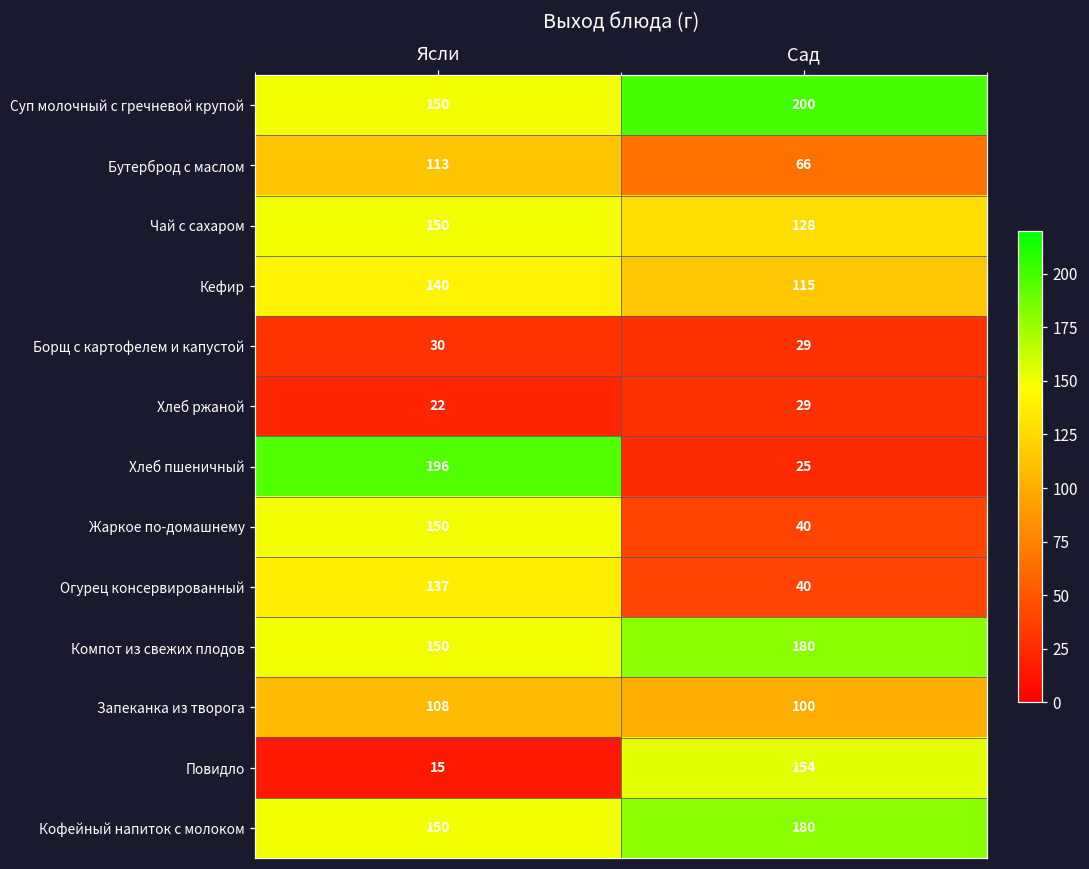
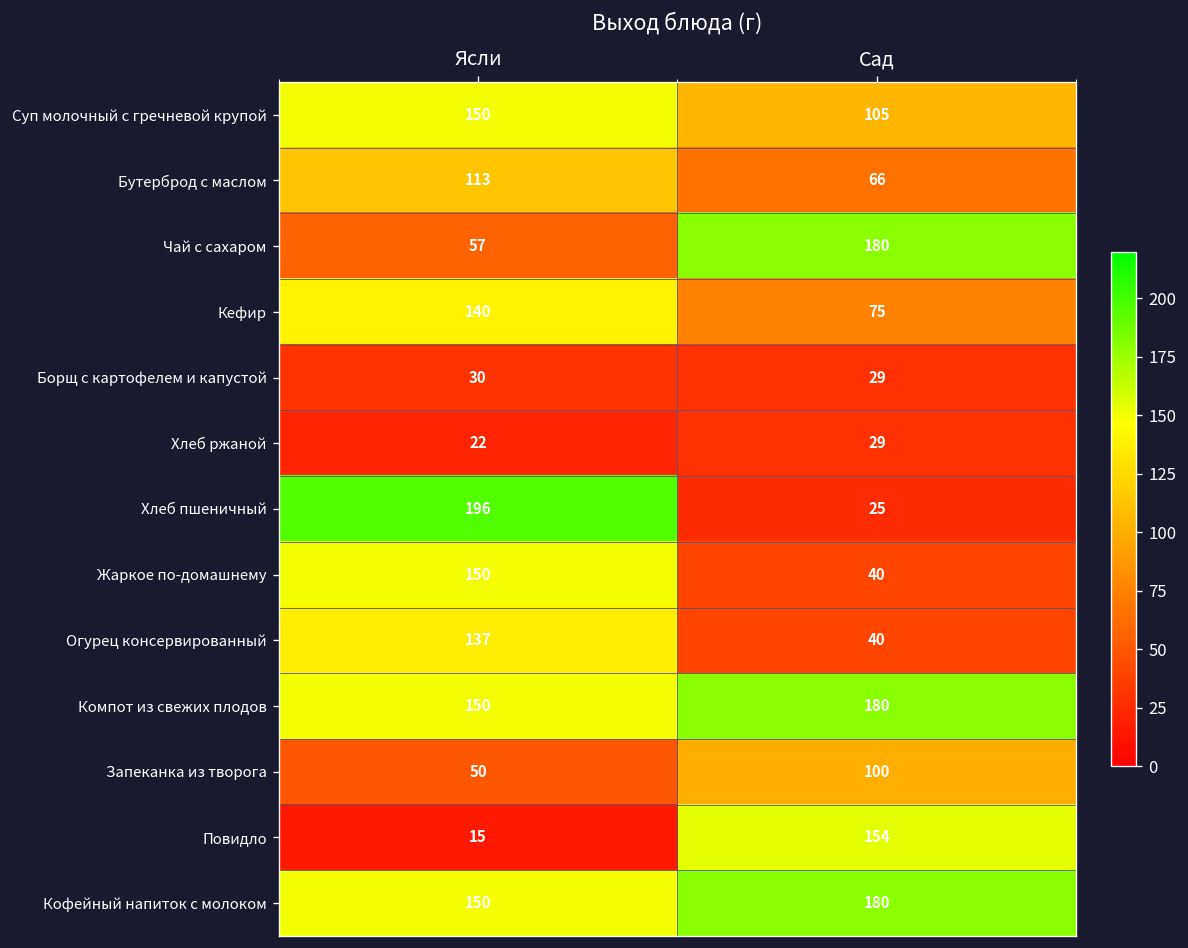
  {
    "Суп молочный с гречневой крупой": {
      "Ясли": 150,
-     "Сад": 200
+     "Сад": 105
    },
    "Бутерброд с маслом": {
      "Ясли": 113,
      "Сад": 66
    },
    "Чай с сахаром": {
-     "Ясли": 150,
-     "Сад": 128
+     "Ясли": 57,
+     "Сад": 180
    },
    "Кефир": {
      "Ясли": 140,
-     "Сад": 115
+     "Сад": 75
    },
    "Борщ с картофелем и капустой": {
      "Ясли": 30,
      "Сад": 29
    },
    "Хлеб ржаной": {
      "Ясли": 22,
      "Сад": 29
    },
    "Хлеб пшеничный": {
      "Ясли": 196,
      "Сад": 25
    },
    "Жаркое по-домашнему": {
      "Ясли": 150,
      "Сад": 40
    },
    "Огурец консервированный": {
      "Ясли": 137,
      "Сад": 40
    },
    "Компот из свежих плодов": {
      "Ясли": 150,
      "Сад": 180
    },
    "Запеканка из творога": {
-     "Ясли": 108,
+     "Ясли": 50,
      "Сад": 100
    },
    "Повидло": {
      "Ясли": 15,
      "Сад": 154
    },
    "Кофейный напиток с молоком": {
      "Ясли": 150,
      "Сад": 180
    }
  }
